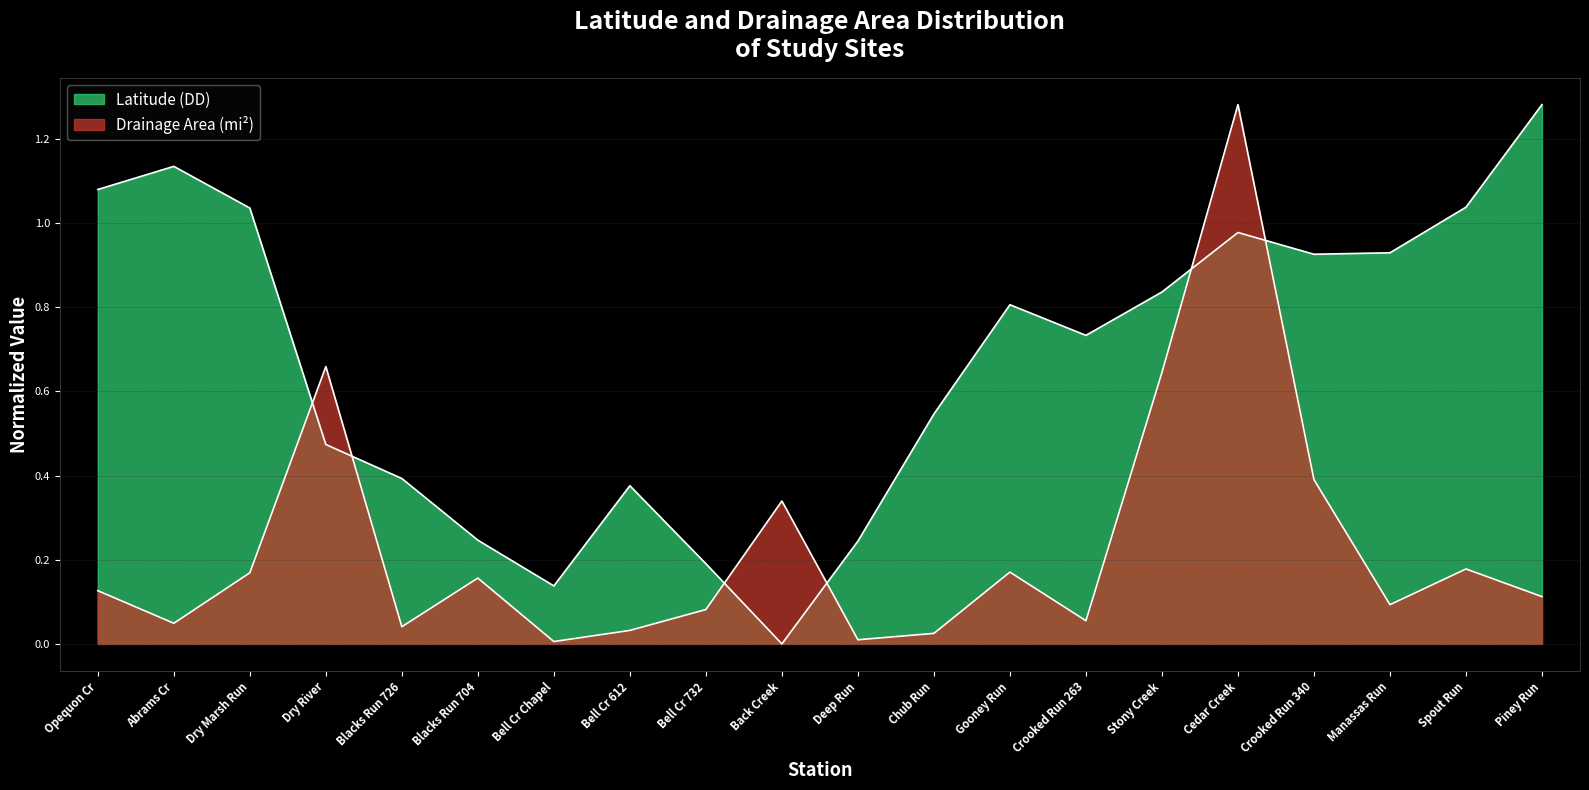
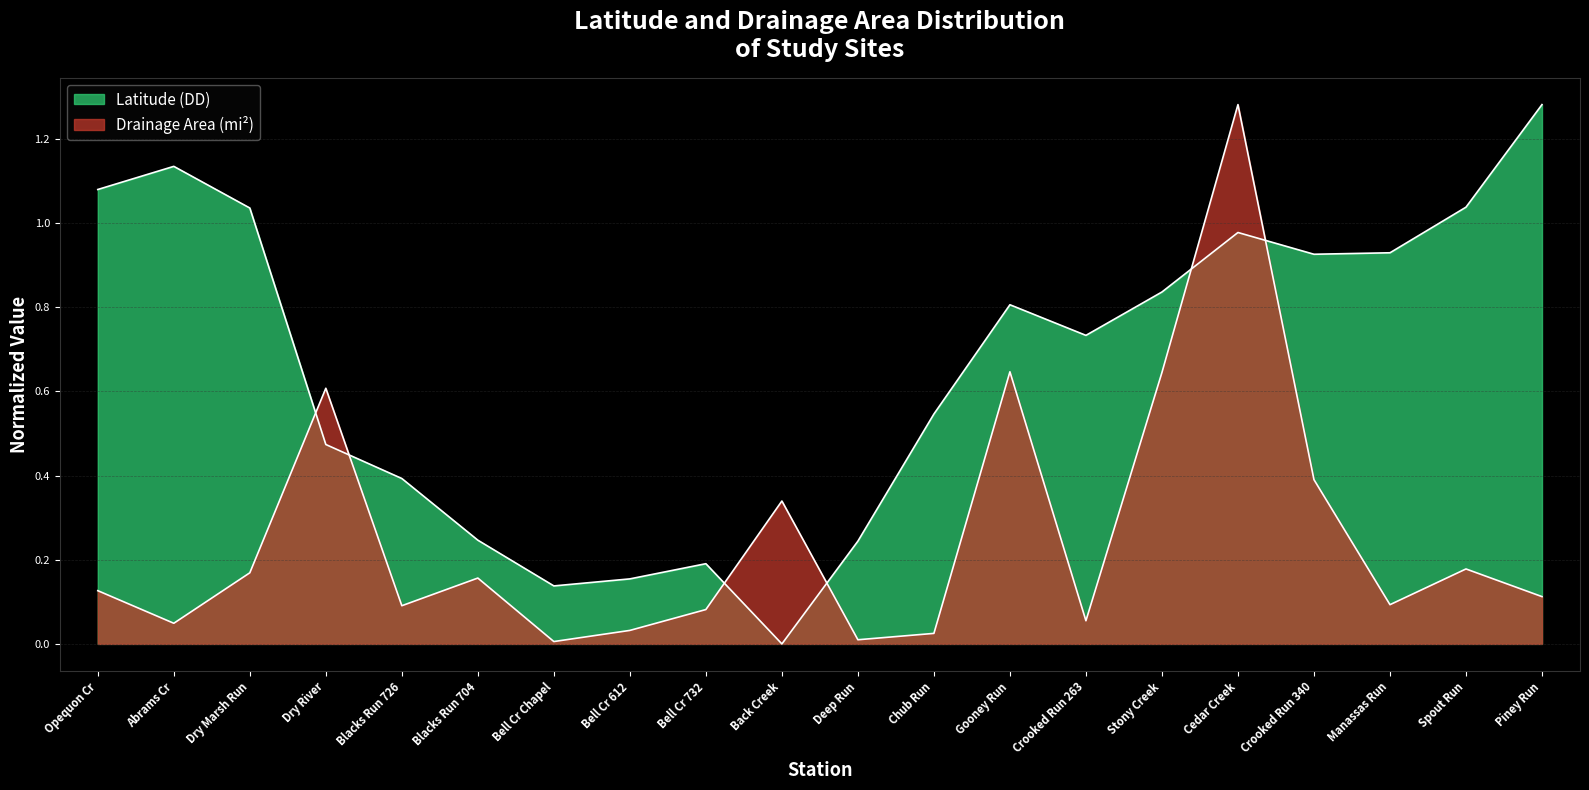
  {
    "Latitude (DD)": {
      "Opequon Cr": 1.08,
      "Abrams Cr": 1.13,
      "Dry Marsh Run": 1.04,
      "Dry River": 0.47,
      "Blacks Run 726": 0.39,
      "Blacks Run 704": 0.25,
      "Bell Cr Chapel": 0.14,
-     "Bell Cr 612": 0.38,
+     "Bell Cr 612": 0.15,
      "Bell Cr 732": 0.19,
      "Back Creek": 0.00,
      "Deep Run": 0.24,
      "Chub Run": 0.55,
      "Gooney Run": 0.81,
      "Crooked Run 263": 0.73,
      "Stony Creek": 0.84,
      "Cedar Creek": 0.98,
      "Crooked Run 340": 0.93,
      "Manassas Run": 0.93,
      "Spout Run": 1.04,
      "Piney Run": 1.28
    },
    "Drainage Area (mi²)": {
      "Opequon Cr": 0.13,
      "Abrams Cr": 0.05,
      "Dry Marsh Run": 0.17,
-     "Dry River": 0.66,
-     "Blacks Run 726": 0.04,
+     "Dry River": 0.61,
+     "Blacks Run 726": 0.09,
      "Blacks Run 704": 0.16,
      "Bell Cr Chapel": 0.01,
      "Bell Cr 612": 0.03,
      "Bell Cr 732": 0.08,
      "Back Creek": 0.34,
      "Deep Run": 0.01,
      "Chub Run": 0.02,
-     "Gooney Run": 0.17,
+     "Gooney Run": 0.65,
      "Crooked Run 263": 0.06,
      "Stony Creek": 0.65,
      "Cedar Creek": 1.28,
      "Crooked Run 340": 0.39,
      "Manassas Run": 0.09,
      "Spout Run": 0.18,
      "Piney Run": 0.11
    }
  }
